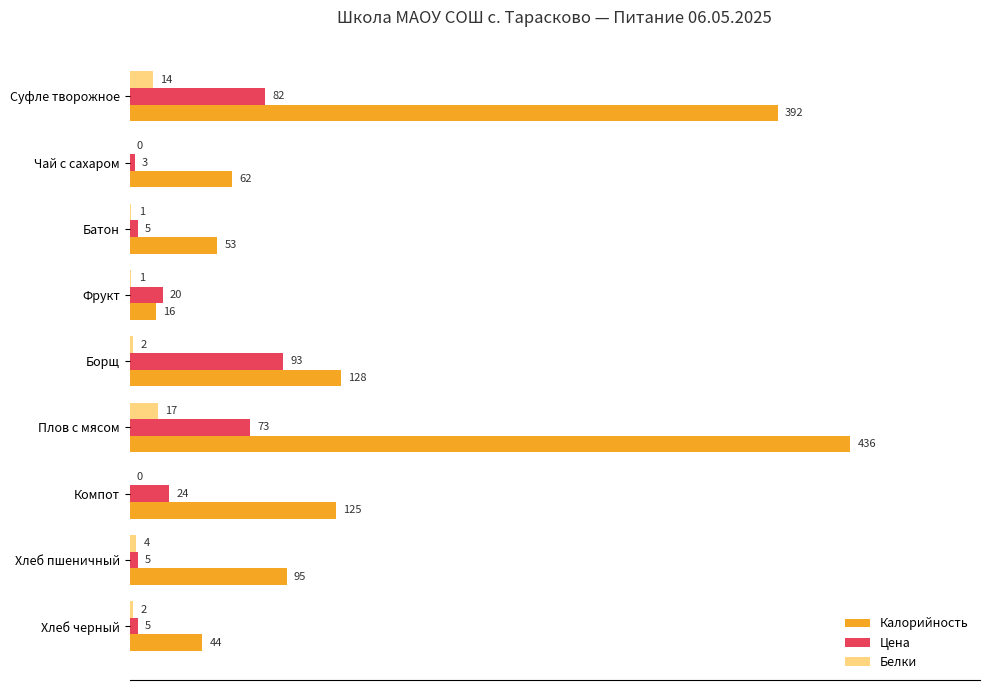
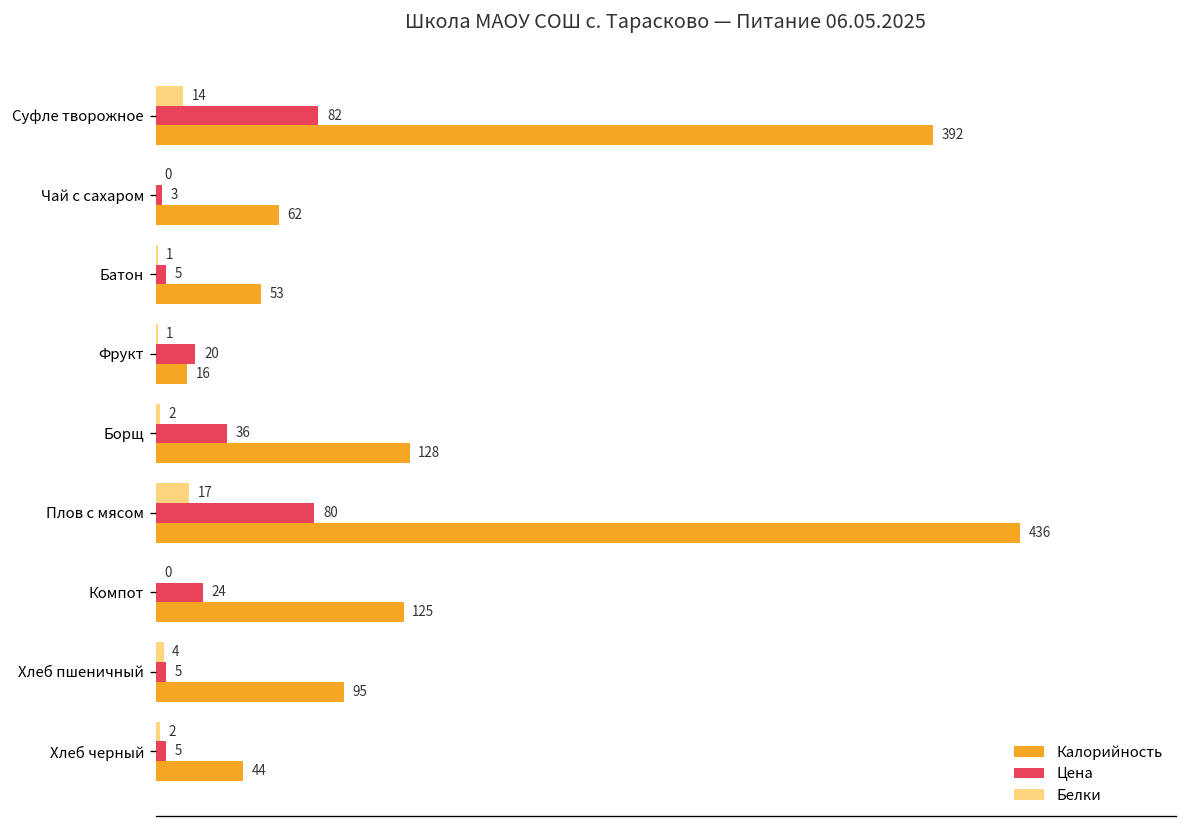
  {
    "Калорийность": {
      "Суфле творожное": 392,
      "Чай с сахаром": 62,
      "Батон": 53,
      "Фрукт": 16,
      "Борщ": 128,
      "Плов с мясом": 436,
      "Компот": 125,
      "Хлеб пшеничный": 95,
      "Хлеб черный": 44
    },
    "Цена": {
      "Суфле творожное": 82,
      "Чай с сахаром": 3,
      "Батон": 5,
      "Фрукт": 20,
-     "Борщ": 93,
-     "Плов с мясом": 73,
+     "Борщ": 36,
+     "Плов с мясом": 80,
      "Компот": 24,
      "Хлеб пшеничный": 5,
      "Хлеб черный": 5
    },
    "Белки": {
      "Суфле творожное": 14,
      "Чай с сахаром": 0,
      "Батон": 1,
      "Фрукт": 1,
      "Борщ": 2,
      "Плов с мясом": 17,
      "Компот": 0,
      "Хлеб пшеничный": 4,
      "Хлеб черный": 2
    }
  }
